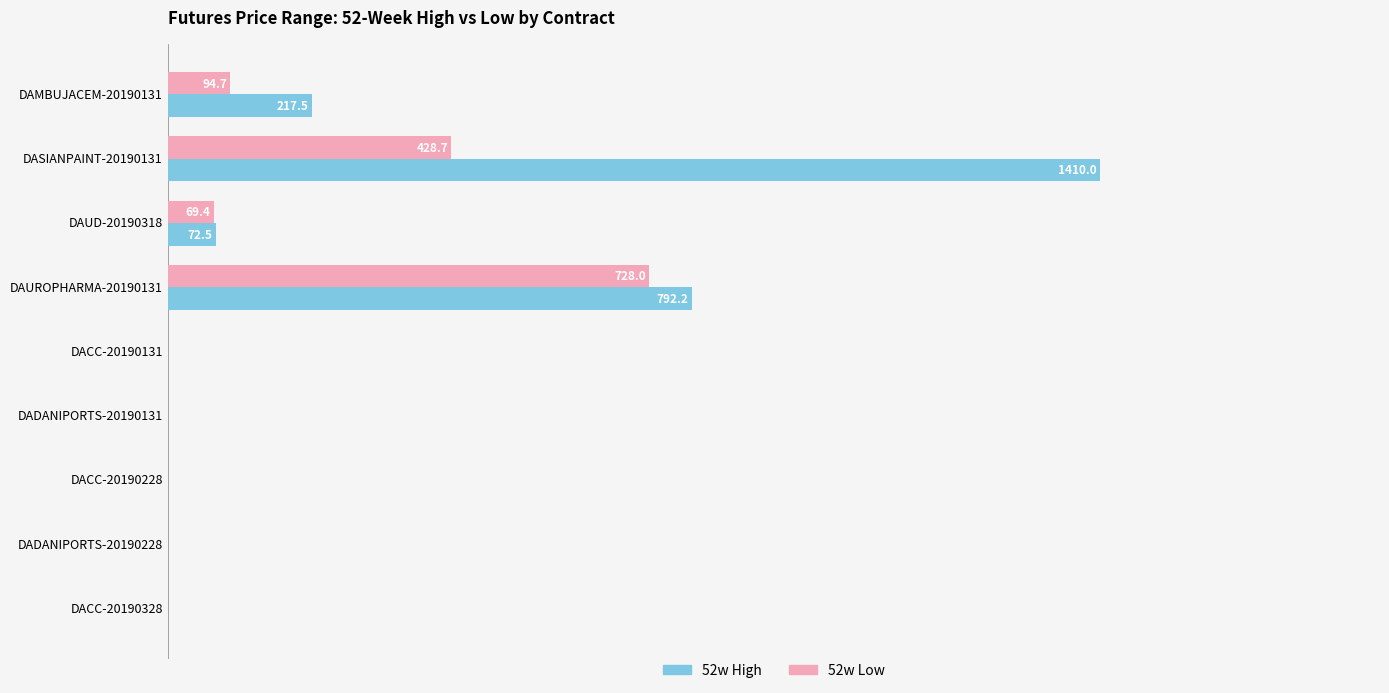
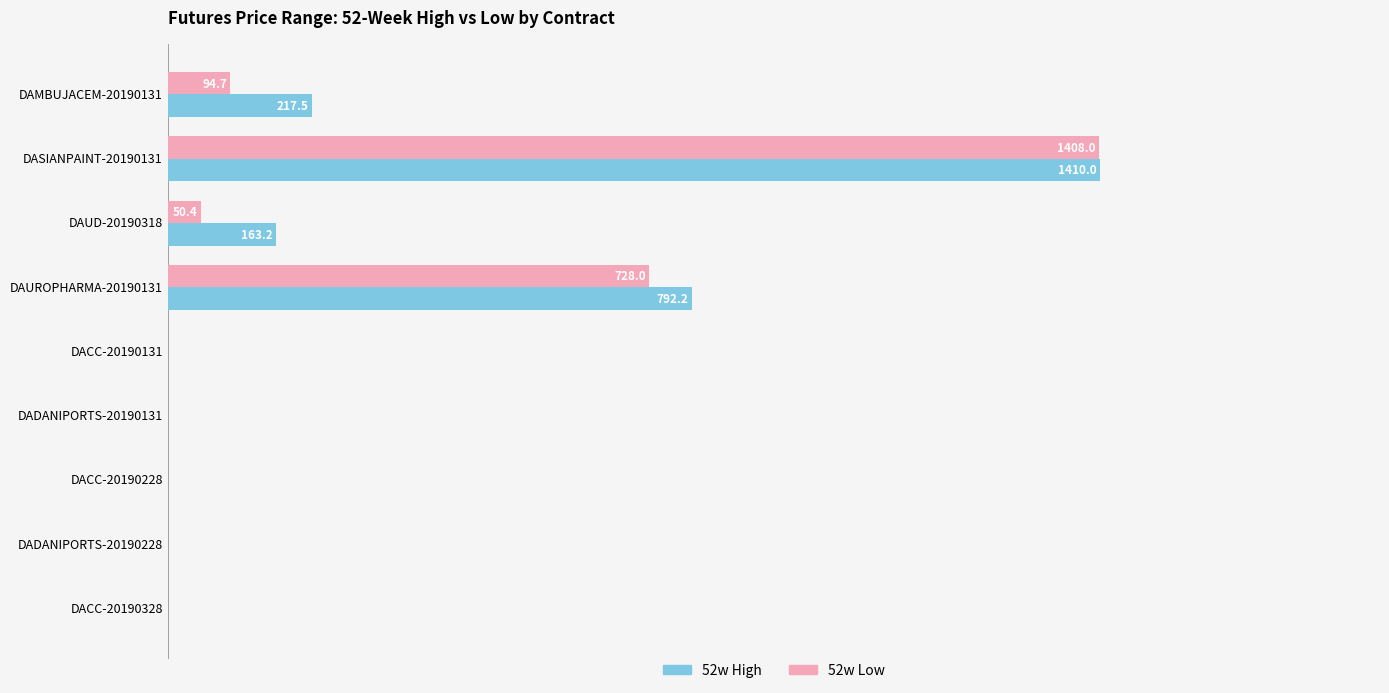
  {
    "52w High": {
      "DAMBUJACEM-20190131": 217.5,
      "DASIANPAINT-20190131": 1410.0,
-     "DAUD-20190318": 72.5,
+     "DAUD-20190318": 163.2,
      "DAUROPHARMA-20190131": 792.2
    },
    "52w Low": {
      "DAMBUJACEM-20190131": 94.7,
-     "DASIANPAINT-20190131": 428.7,
-     "DAUD-20190318": 69.4,
+     "DASIANPAINT-20190131": 1408.0,
+     "DAUD-20190318": 50.4,
      "DAUROPHARMA-20190131": 728.0
    }
  }
